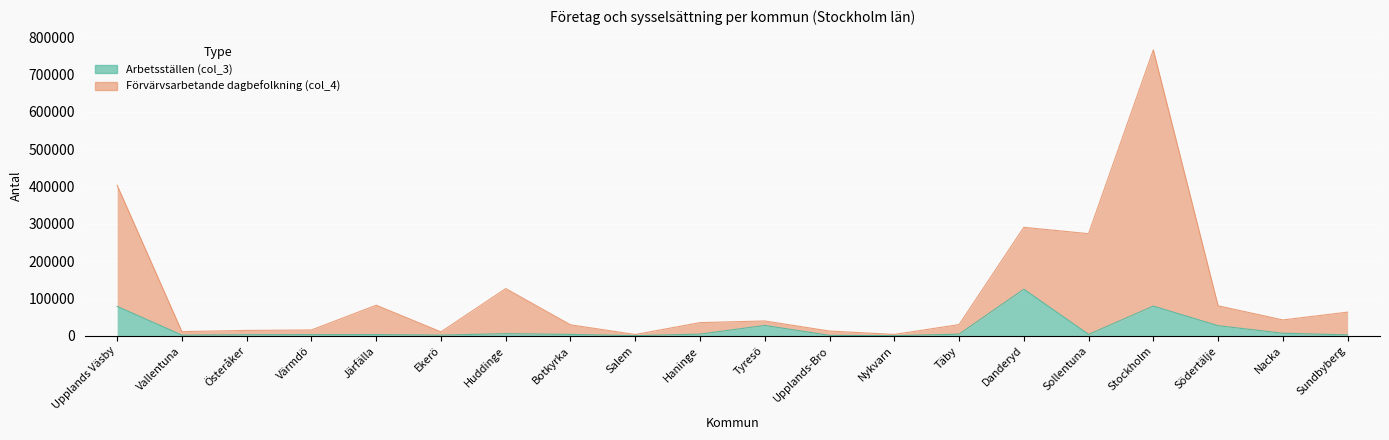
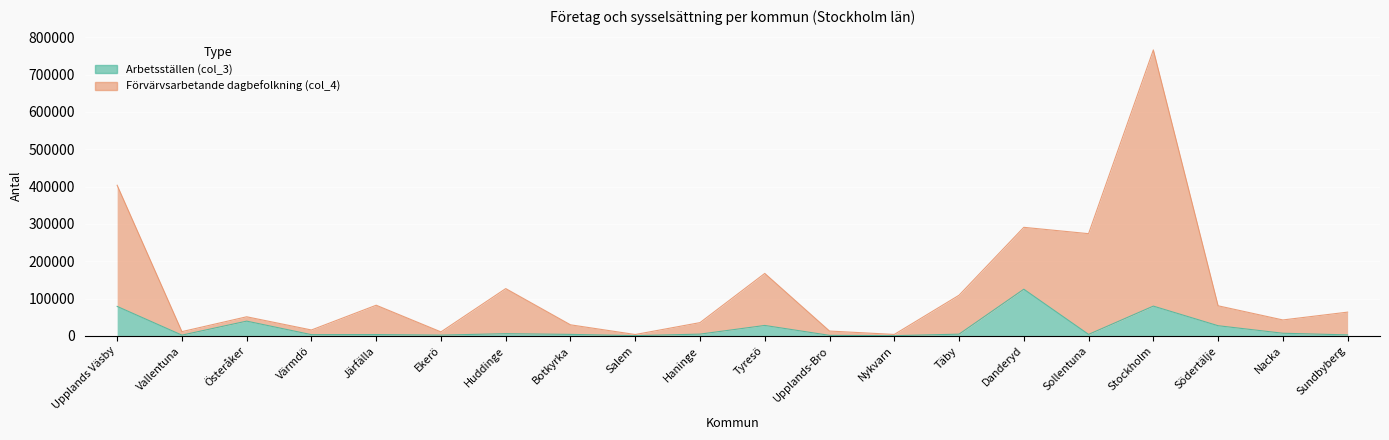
  {
    "Arbetsställen (col_3)": {
      "Upplands Väsby": 80000,
      "Vallentuna": 0,
-     "Österåker": 0,
+     "Österåker": 40000,
      "Värmdö": 0,
      "Järfälla": 0,
      "Ekerö": 0,
      "Huddinge": 10000,
      "Botkyrka": 0,
      "Haninge": 0,
      "Tyresö": 30000,
      "Upplands-Bro": 0,
      "Täby": 0,
      "Danderyd": 120000,
      "Sollentuna": 0,
      "Stockholm": 80000,
      "Södertälje": 30000,
      "Nacka": 10000,
      "Sundbyberg": 0
    },
    "Förvärvsarbetande dagbefolkning (col_4)": {
      "Upplands Väsby": 320000,
      "Vallentuna": 10000,
      "Österåker": 10000,
      "Värmdö": 10000,
      "Järfälla": 80000,
      "Ekerö": 10000,
      "Huddinge": 120000,
      "Botkyrka": 30000,
      "Haninge": 30000,
-     "Tyresö": 10000,
+     "Tyresö": 140000,
      "Upplands-Bro": 10000,
-     "Täby": 30000,
+     "Täby": 100000,
      "Danderyd": 170000,
      "Sollentuna": 270000,
      "Stockholm": 690000,
      "Södertälje": 50000,
      "Nacka": 40000,
      "Sundbyberg": 60000
    }
  }
